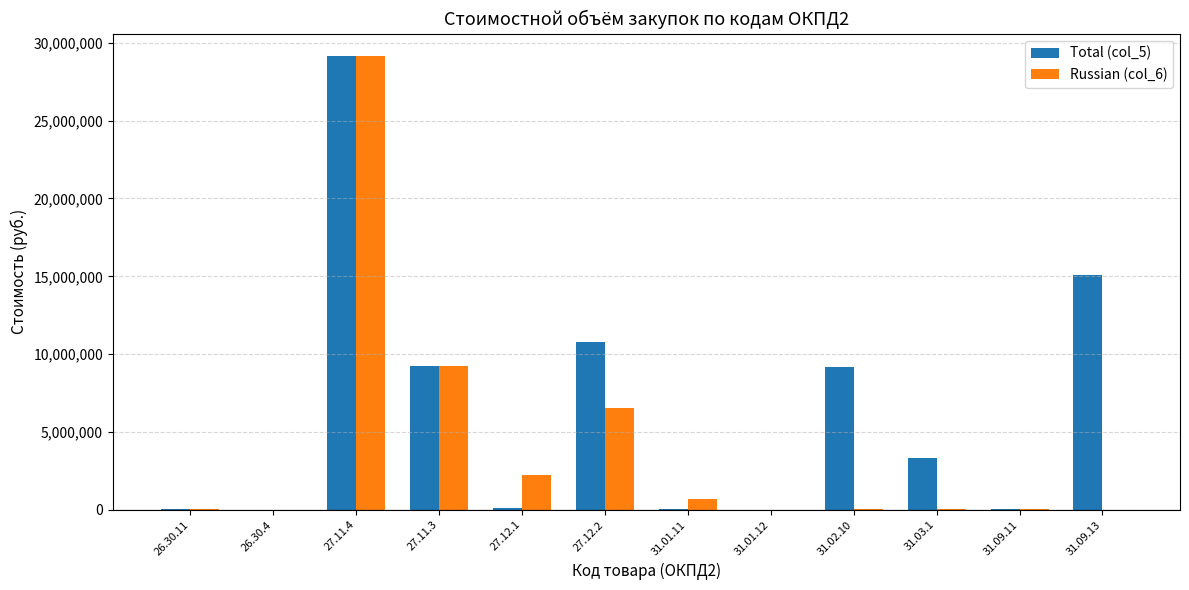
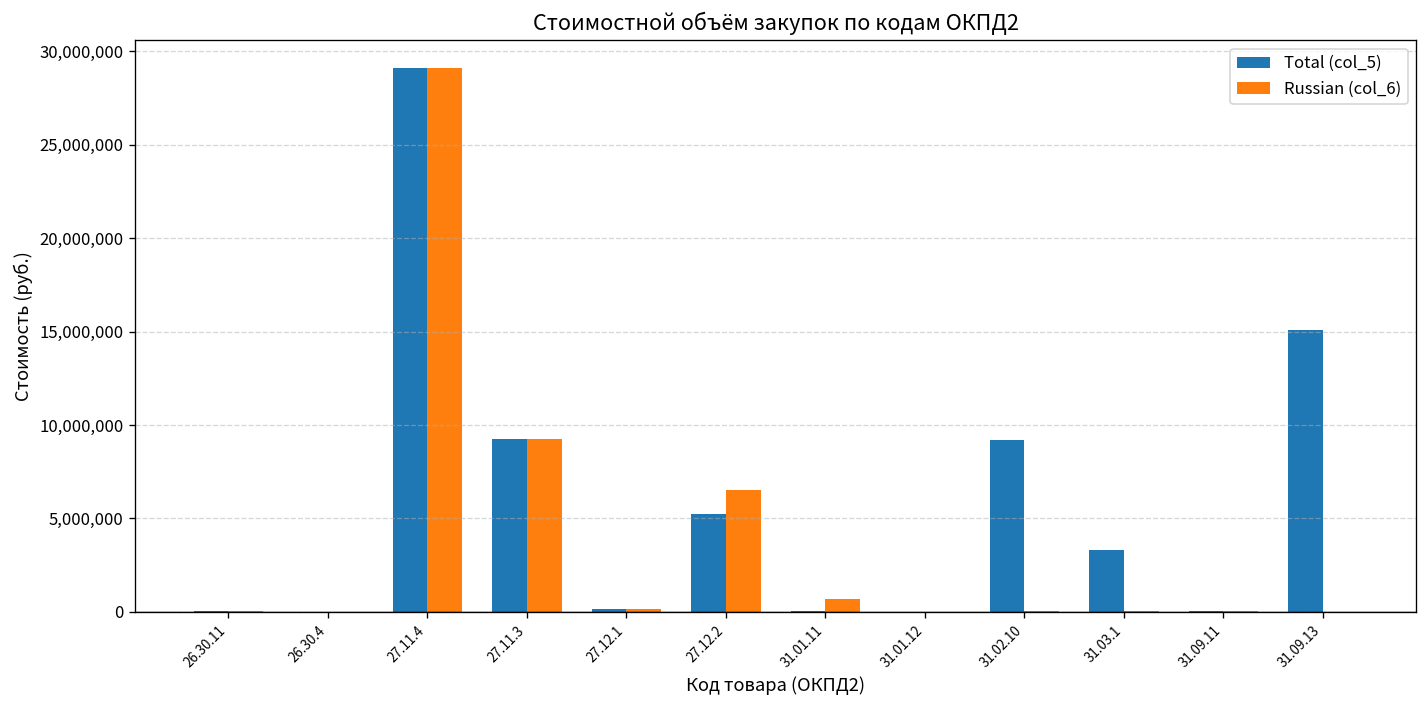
  {
    "Total (col_5)": {
      "27.11.4": "29,100,000",
      "27.11.3": "9,300,000",
-     "27.12.2": "10,800,000",
+     "27.12.2": "5,200,000",
      "31.02.10": "9,200,000",
      "31.03.1": "3,300,000",
      "31.09.13": "15,100,000"
    },
    "Russian (col_6)": {
      "27.11.4": "29,100,000",
      "27.11.3": "9,300,000",
-     "27.12.1": "2,200,000",
+     "27.12.1": "100,000",
      "27.12.2": "6,500,000",
      "31.01.11": "700,000"
    }
  }
